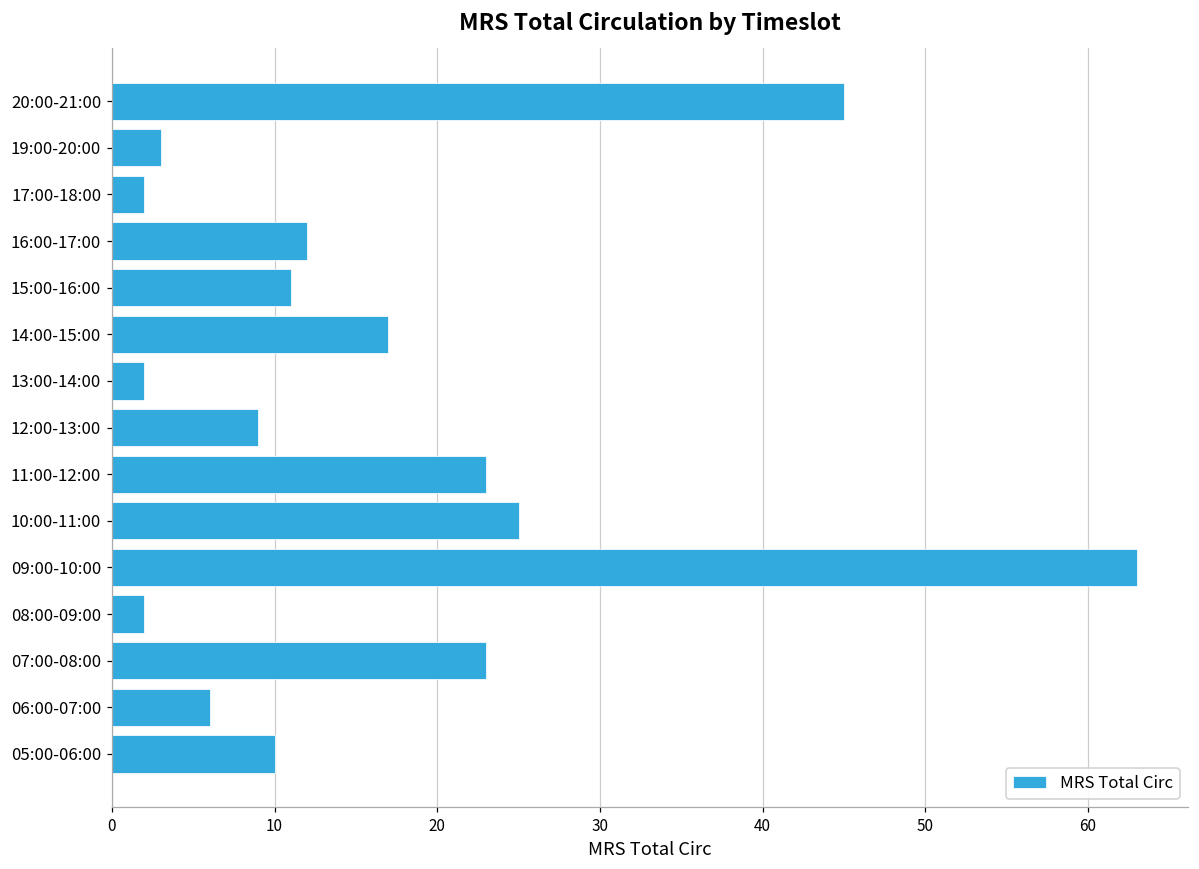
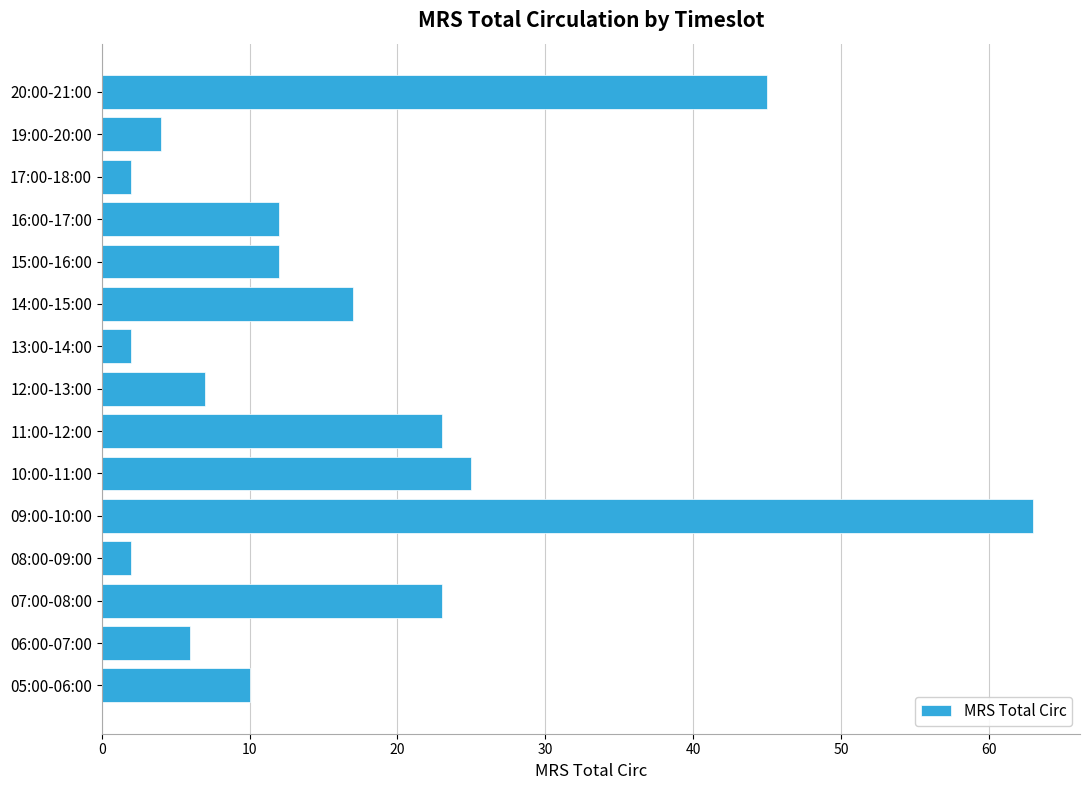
  {
    "20:00-21:00": 45,
-   "19:00-20:00": 3,
+   "19:00-20:00": 4,
    "17:00-18:00": 2,
    "16:00-17:00": 12,
-   "15:00-16:00": 11,
+   "15:00-16:00": 12,
    "14:00-15:00": 17,
    "13:00-14:00": 2,
-   "12:00-13:00": 9,
+   "12:00-13:00": 7,
    "11:00-12:00": 23,
    "10:00-11:00": 25,
    "09:00-10:00": 63,
    "08:00-09:00": 2,
    "07:00-08:00": 23,
    "06:00-07:00": 6,
    "05:00-06:00": 10
  }
